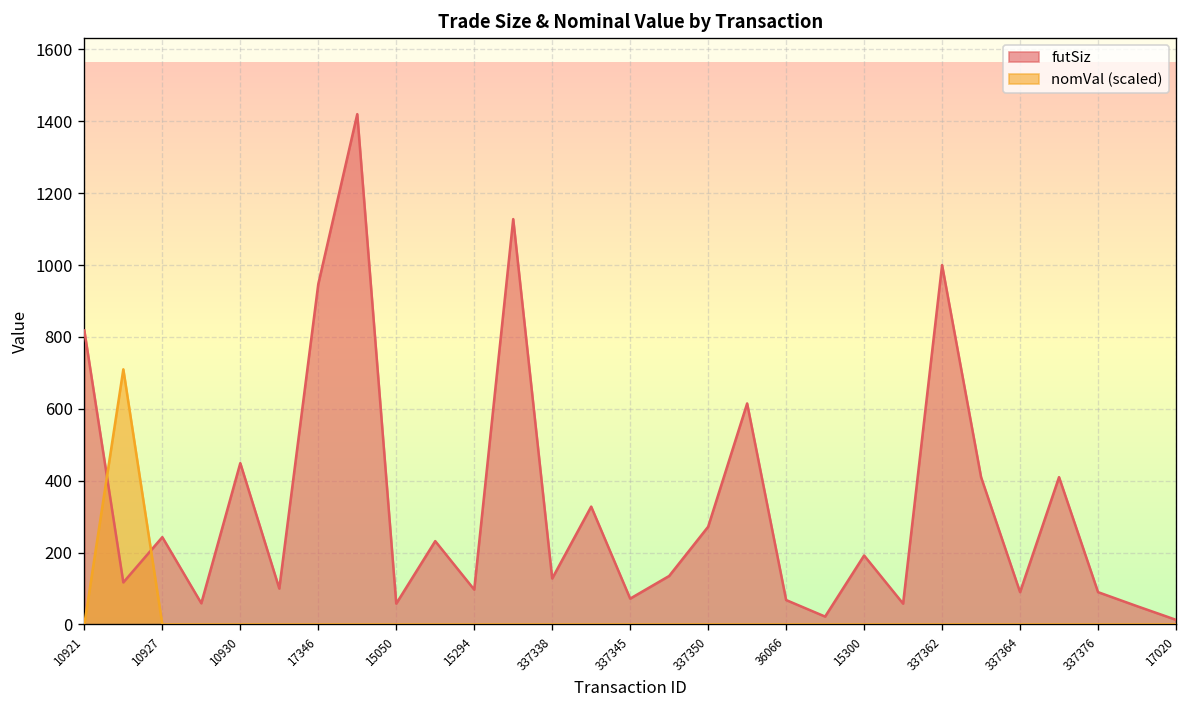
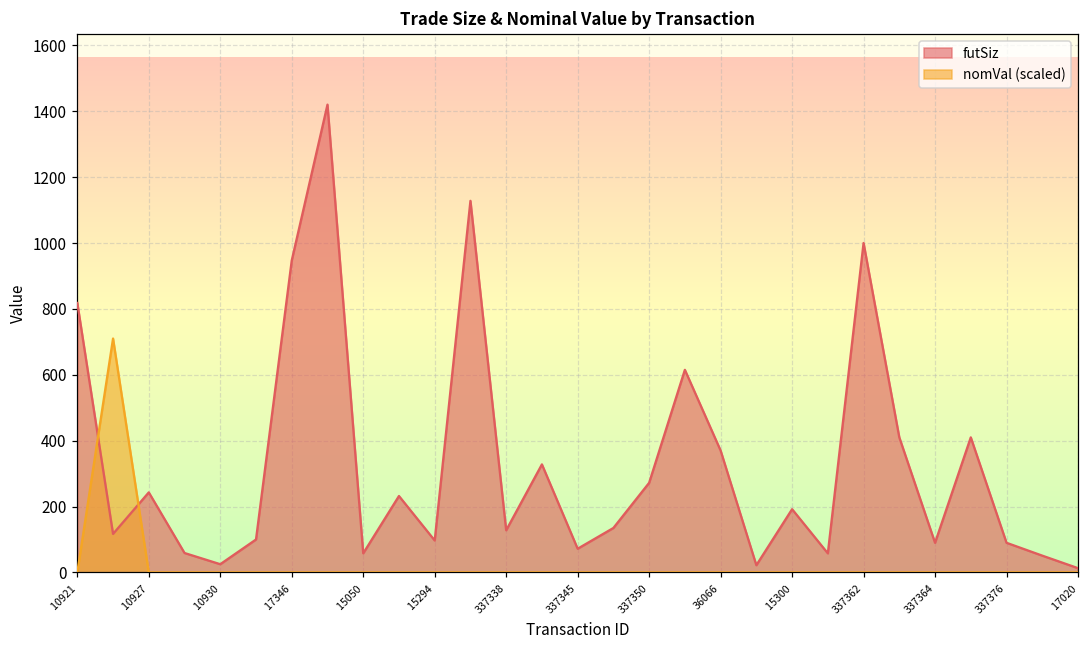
  {
    "futSiz": {
      "10921": 820,
      "10927": 240,
-     "10930": 450,
+     "10930": 30,
      "17346": 950,
      "15050": 60,
      "15294": 100,
      "337338": 130,
      "337345": 70,
      "337350": 270,
-     "36066": 70,
+     "36066": 370,
      "15300": 190,
      "337362": 1000,
      "337364": 90,
      "337376": 90,
      "17020": 10
    },
    "nomVal (scaled)": {
      "10921": 0,
      "10927": 0,
      "10930": 0,
      "17346": 0,
      "15050": 0,
      "15294": 0,
      "337338": 0,
      "337345": 0,
      "337350": 0,
      "36066": 0,
      "15300": 0,
      "337362": 0,
      "337364": 0,
      "337376": 0,
      "17020": 0
    }
  }
